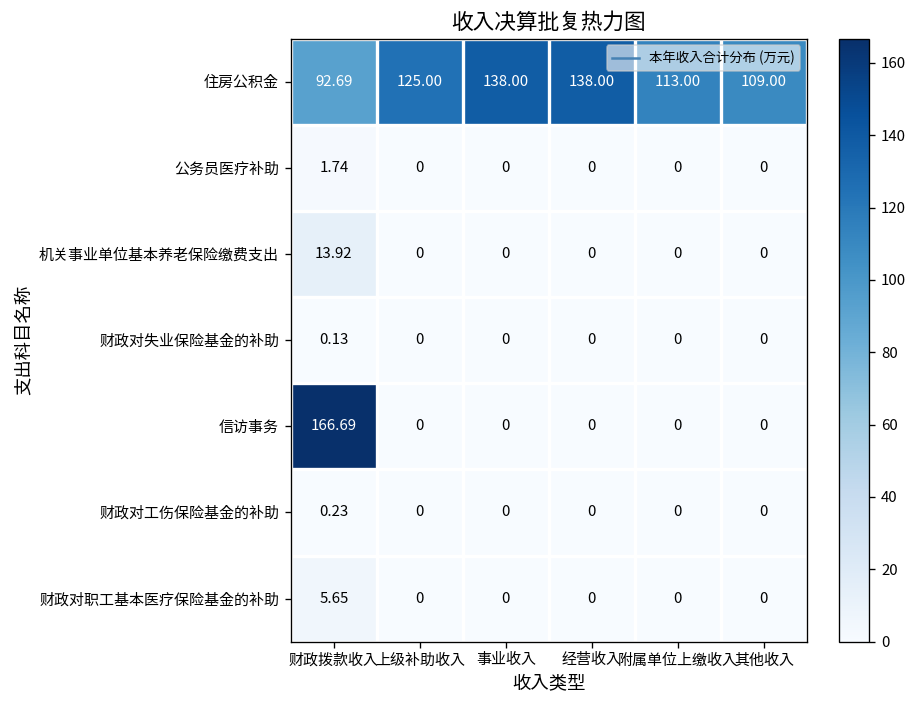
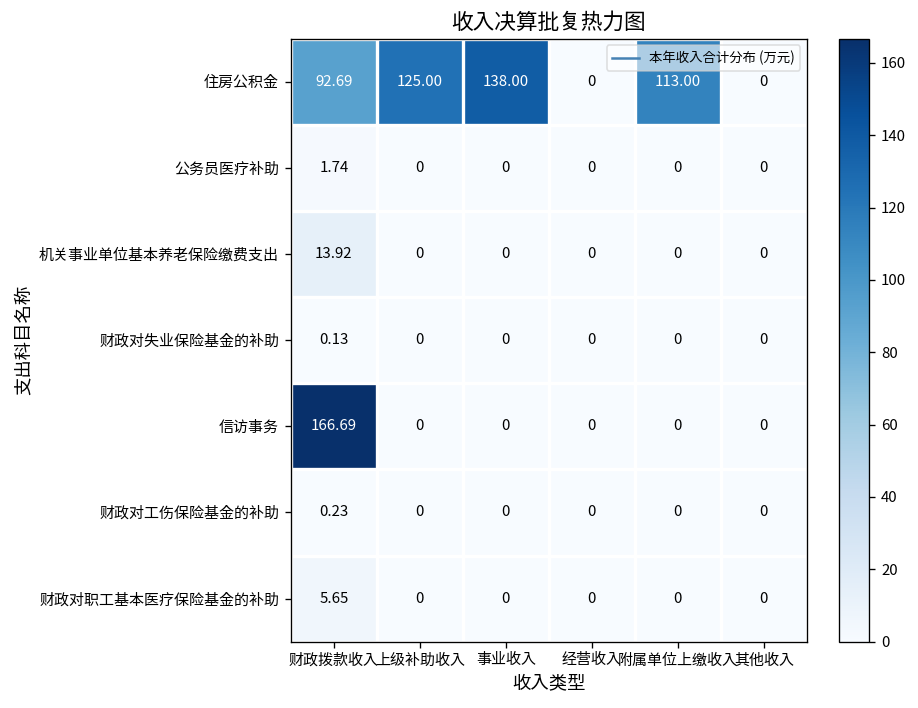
  {
    "住房公积金": {
      "财政拨款收入": 92.69,
      "上级补助收入": 125.00,
      "事业收入": 138.00,
-     "经营收入": 138.00,
+     "经营收入": 0,
      "附属单位上缴收入": 113.00,
-     "其他收入": 109.00
+     "其他收入": 0
    },
    "公务员医疗补助": {
      "财政拨款收入": 1.74,
      "上级补助收入": 0,
      "事业收入": 0,
      "经营收入": 0,
      "附属单位上缴收入": 0,
      "其他收入": 0
    },
    "机关事业单位基本养老保险缴费支出": {
      "财政拨款收入": 13.92,
      "上级补助收入": 0,
      "事业收入": 0,
      "经营收入": 0,
      "附属单位上缴收入": 0,
      "其他收入": 0
    },
    "财政对失业保险基金的补助": {
      "财政拨款收入": 0.13,
      "上级补助收入": 0,
      "事业收入": 0,
      "经营收入": 0,
      "附属单位上缴收入": 0,
      "其他收入": 0
    },
    "信访事务": {
      "财政拨款收入": 166.69,
      "上级补助收入": 0,
      "事业收入": 0,
      "经营收入": 0,
      "附属单位上缴收入": 0,
      "其他收入": 0
    },
    "财政对工伤保险基金的补助": {
      "财政拨款收入": 0.23,
      "上级补助收入": 0,
      "事业收入": 0,
      "经营收入": 0,
      "附属单位上缴收入": 0,
      "其他收入": 0
    },
    "财政对职工基本医疗保险基金的补助": {
      "财政拨款收入": 5.65,
      "上级补助收入": 0,
      "事业收入": 0,
      "经营收入": 0,
      "附属单位上缴收入": 0,
      "其他收入": 0
    }
  }
